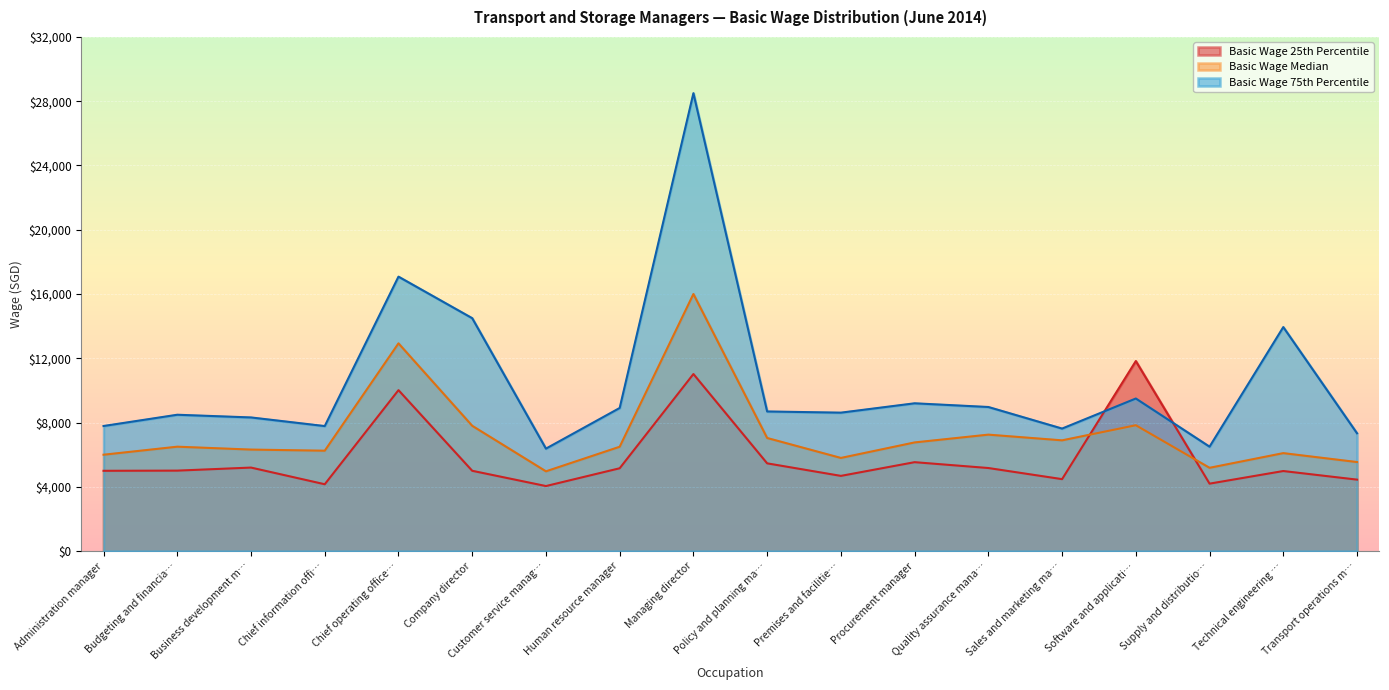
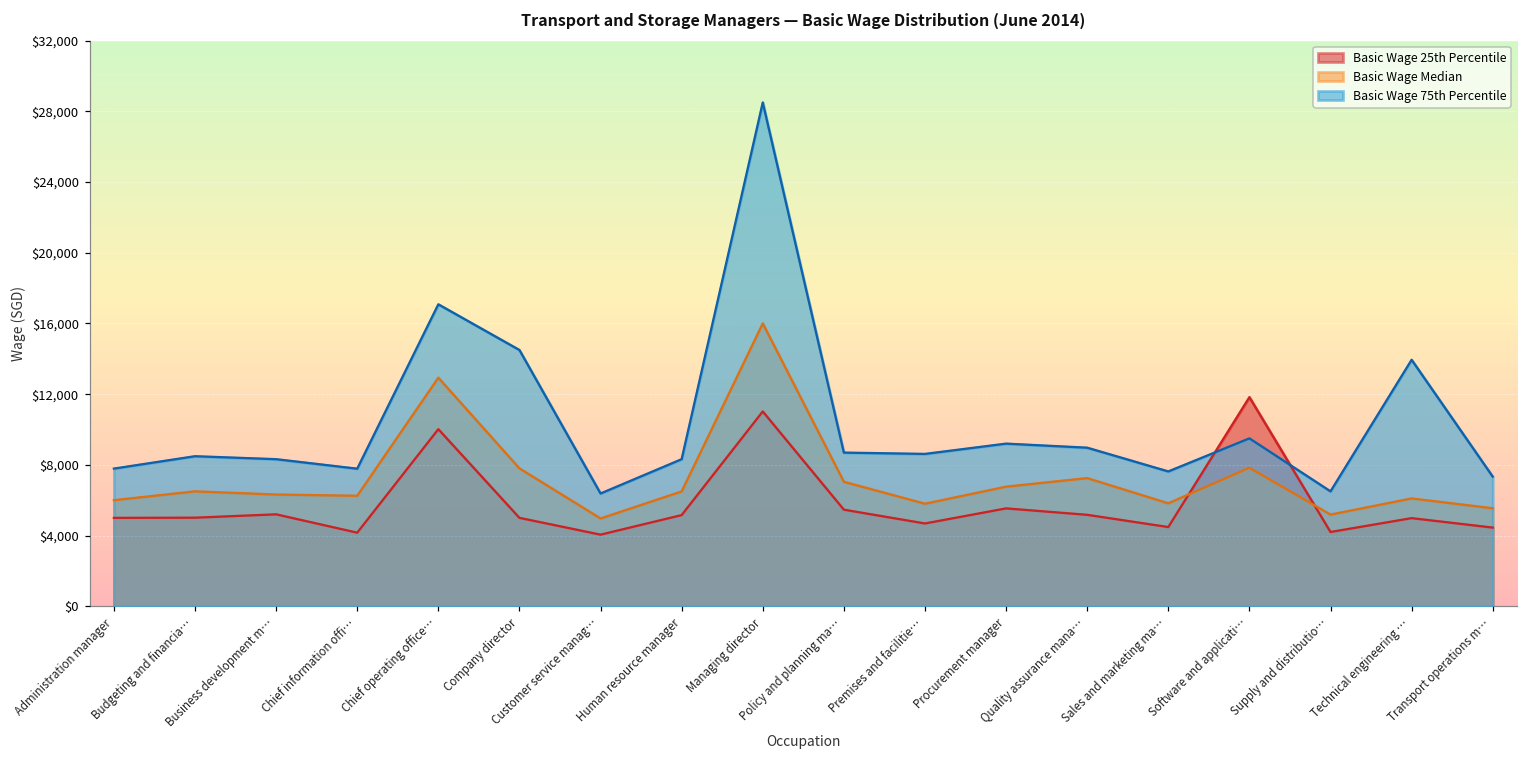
  {
    "Basic Wage 25th Percentile": {
      "Administration manager": "$5,000",
      "Budgeting and financia…": "$5,000",
      "Business development m…": "$5,200",
      "Chief information offi…": "$4,200",
      "Chief operating office…": "$10,000",
      "Company director": "$5,000",
      "Customer service manag…": "$4,100",
      "Human resource manager": "$5,200",
      "Managing director": "$11,000",
      "Policy and planning ma…": "$5,500",
      "Premises and facilitie…": "$4,700",
      "Procurement manager": "$5,500",
      "Quality assurance mana…": "$5,200",
      "Sales and marketing ma…": "$4,500",
      "Software and applicati…": "$11,800",
      "Supply and distributio…": "$4,200",
      "Technical engineering …": "$5,000",
      "Transport operations m…": "$4,500"
    },
    "Basic Wage Median": {
      "Administration manager": "$6,000",
      "Budgeting and financia…": "$6,500",
      "Business development m…": "$6,300",
      "Chief information offi…": "$6,300",
      "Chief operating office…": "$12,900",
      "Company director": "$7,800",
      "Customer service manag…": "$5,000",
      "Human resource manager": "$6,500",
      "Managing director": "$16,000",
      "Policy and planning ma…": "$7,000",
      "Premises and facilitie…": "$5,800",
      "Procurement manager": "$6,800",
      "Quality assurance mana…": "$7,300",
-     "Sales and marketing ma…": "$6,900",
+     "Sales and marketing ma…": "$5,800",
      "Software and applicati…": "$7,800",
      "Supply and distributio…": "$5,200",
      "Technical engineering …": "$6,100",
      "Transport operations m…": "$5,500"
    },
    "Basic Wage 75th Percentile": {
      "Administration manager": "$7,800",
      "Budgeting and financia…": "$8,500",
      "Business development m…": "$8,300",
      "Chief information offi…": "$7,800",
      "Chief operating office…": "$17,100",
      "Company director": "$14,500",
      "Customer service manag…": "$6,400",
-     "Human resource manager": "$8,900",
+     "Human resource manager": "$8,300",
      "Managing director": "$28,500",
      "Policy and planning ma…": "$8,700",
      "Premises and facilitie…": "$8,600",
      "Procurement manager": "$9,200",
      "Quality assurance mana…": "$9,000",
      "Sales and marketing ma…": "$7,600",
      "Software and applicati…": "$9,500",
      "Supply and distributio…": "$6,500",
      "Technical engineering …": "$13,900",
      "Transport operations m…": "$7,300"
    }
  }
